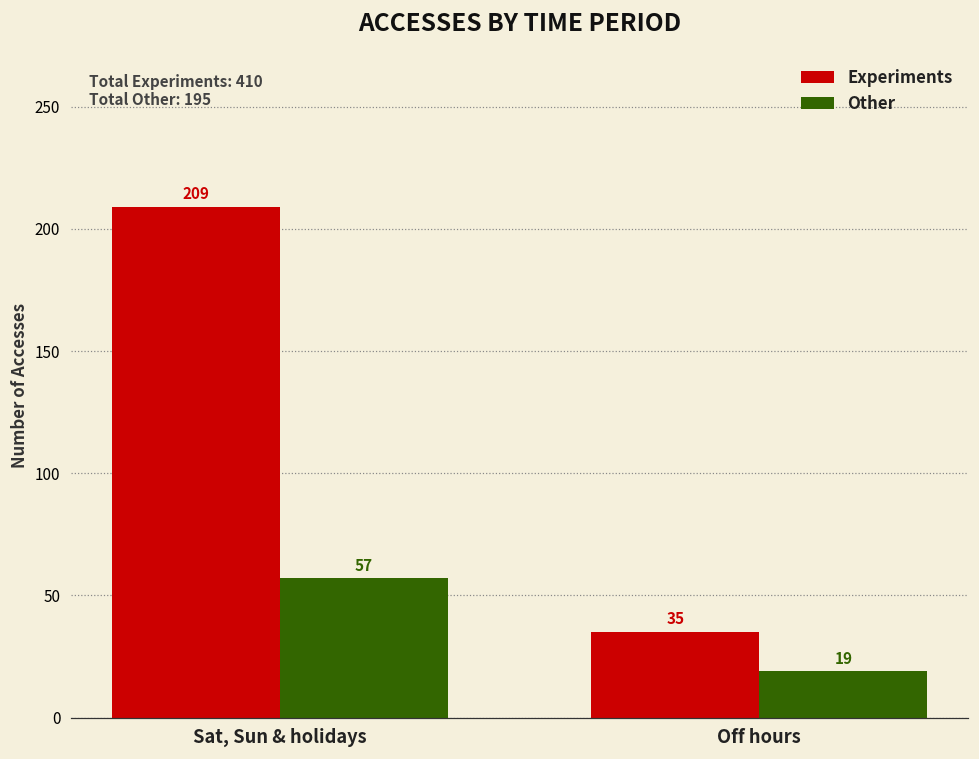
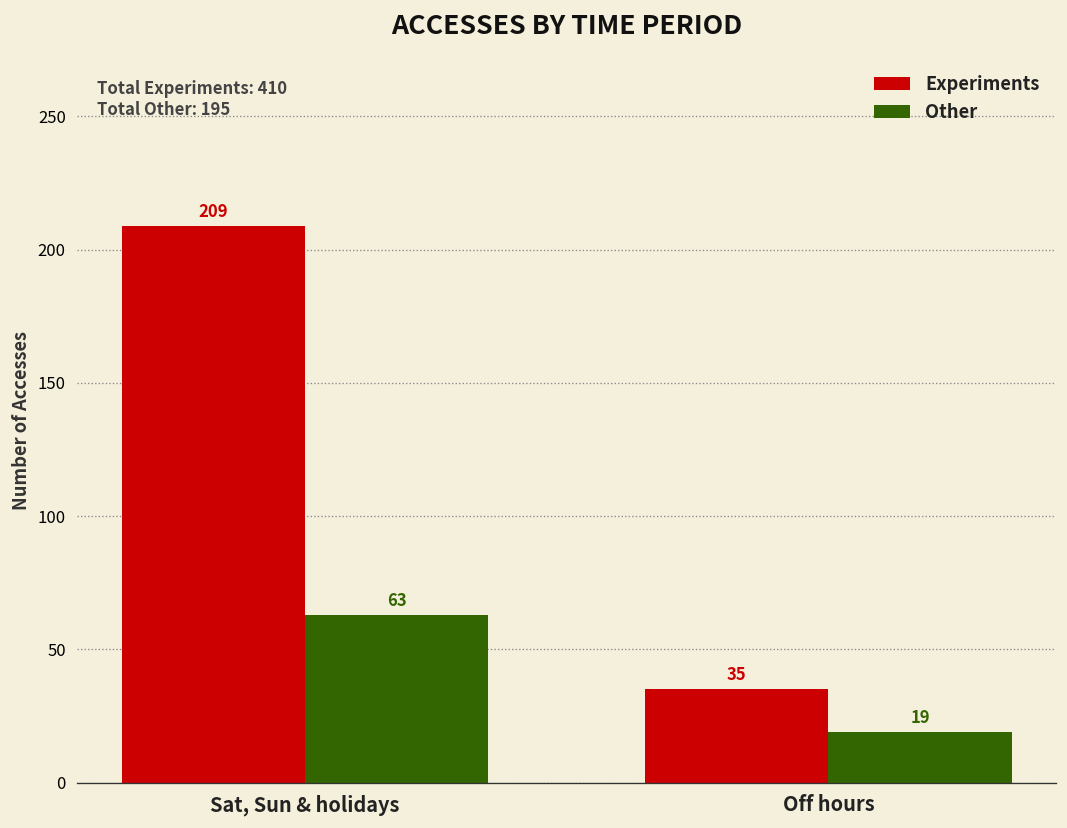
  {
    "Experiments": {
      "Sat, Sun & holidays": 209,
      "Off hours": 35
    },
    "Other": {
-     "Sat, Sun & holidays": 57,
+     "Sat, Sun & holidays": 63,
      "Off hours": 19
    }
  }
